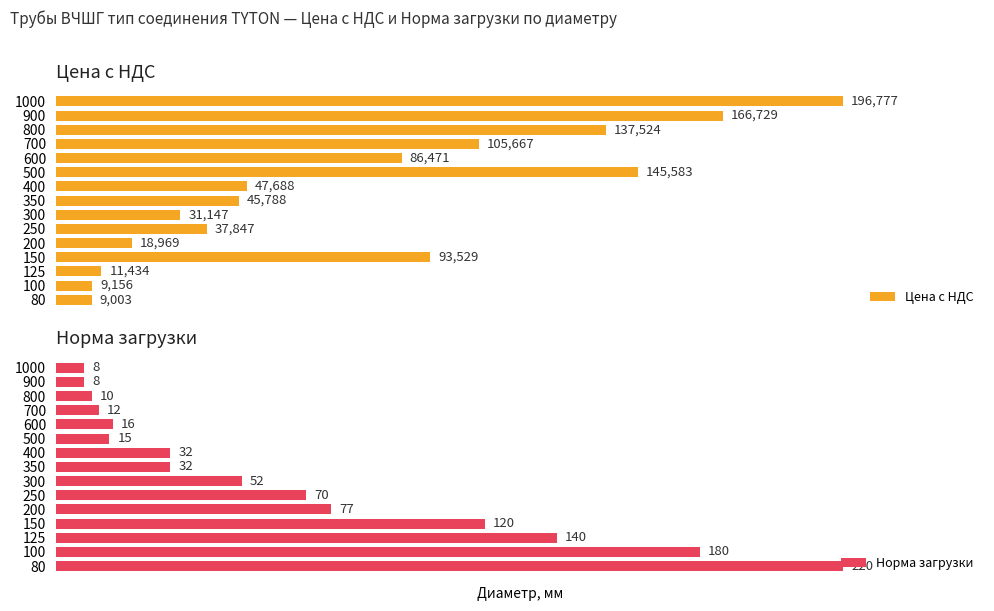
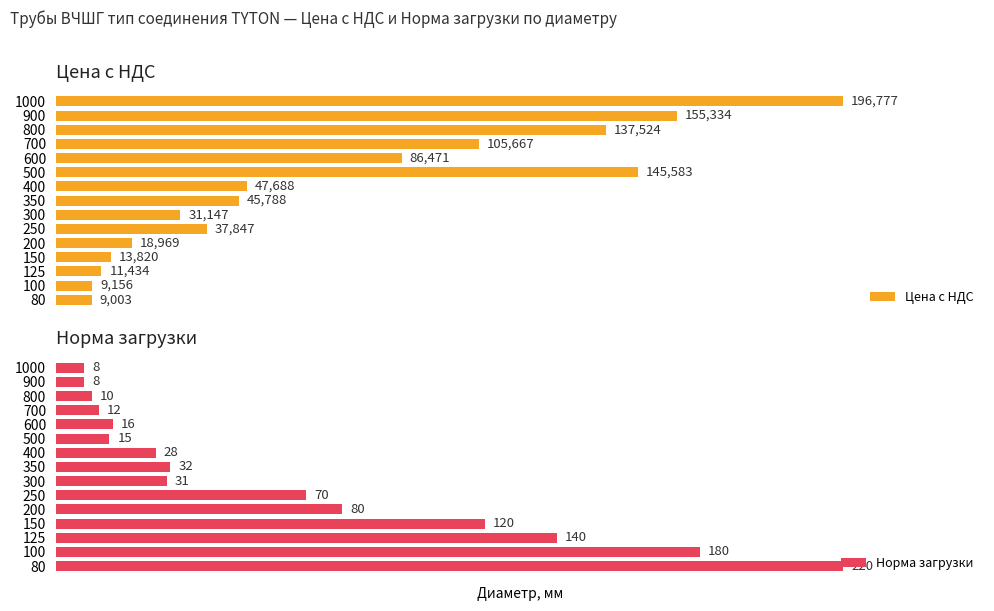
  {
    "Цена с НДС": {
      "1000": "196,777",
-     "900": "166,729",
+     "900": "155,334",
      "800": "137,524",
      "700": "105,667",
      "600": "86,471",
      "500": "145,583",
      "400": "47,688",
      "350": "45,788",
      "300": "31,147",
      "250": "37,847",
      "200": "18,969",
-     "150": "93,529",
+     "150": "13,820",
      "125": "11,434",
      "100": "9,156",
      "80": "9,003"
    },
    "Норма загрузки": {
      "1000": "8",
      "900": "8",
      "800": "10",
      "700": "12",
      "600": "16",
      "500": "15",
-     "400": "32",
+     "400": "28",
      "350": "32",
-     "300": "52",
+     "300": "31",
      "250": "70",
-     "200": "77",
+     "200": "80",
      "150": "120",
      "125": "140",
      "100": "180",
      "80": "220"
    }
  }
